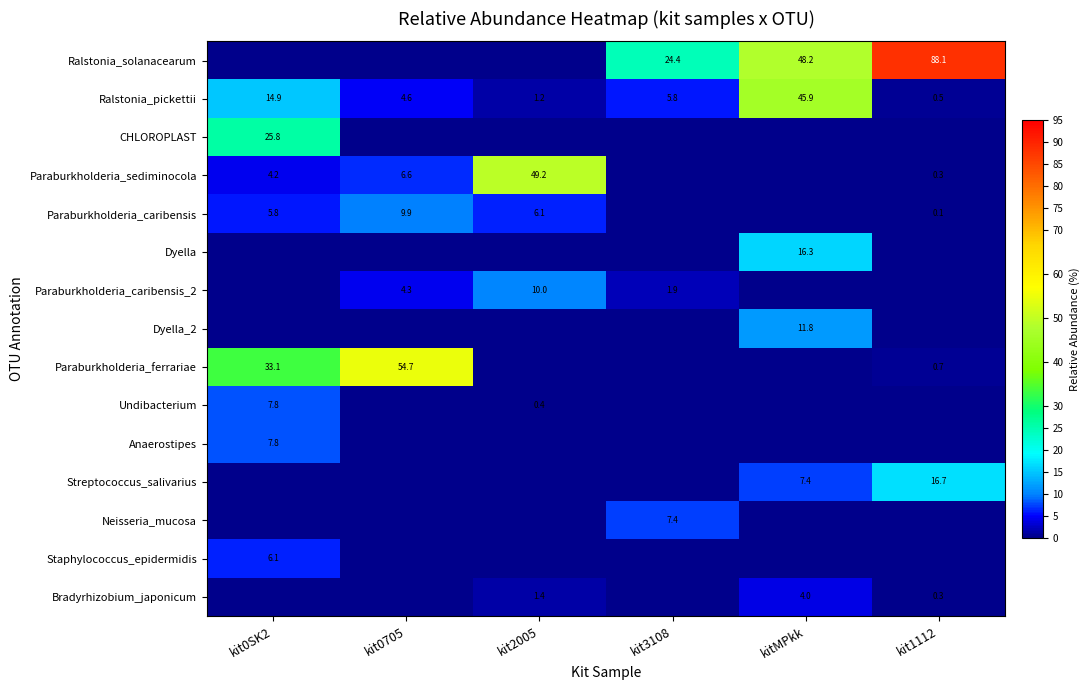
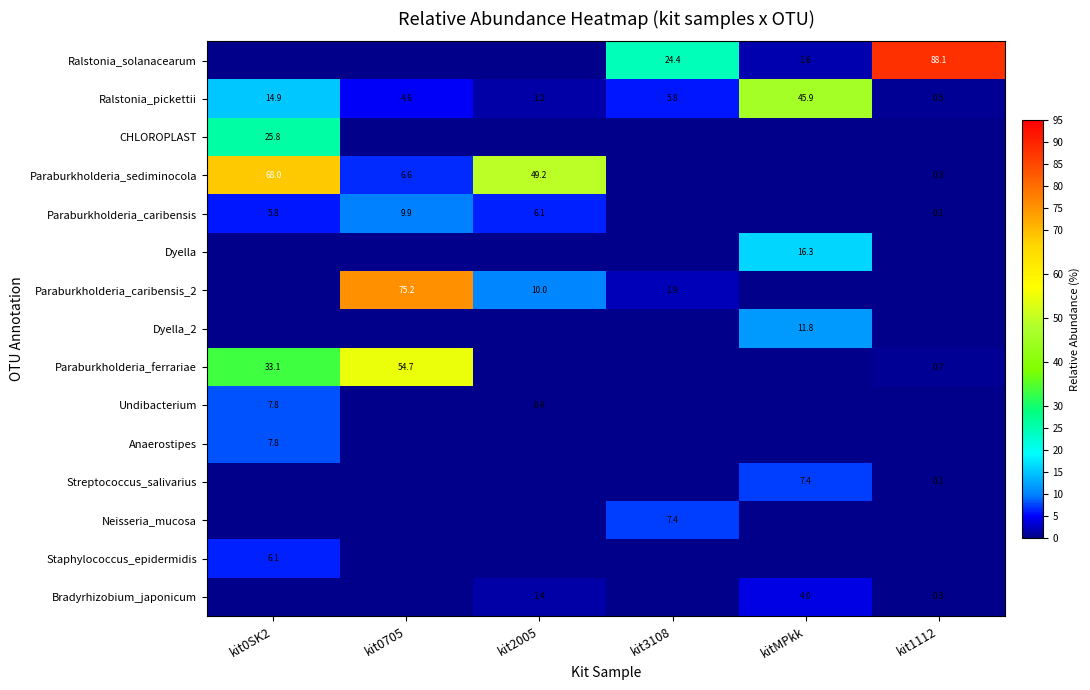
  {
    "Ralstonia_solanacearum": {
      "kit3108": 24.4,
-     "kitMPkk": 48.2,
+     "kitMPkk": 1.6,
      "kit1112": 88.1
    },
    "Ralstonia_pickettii": {
      "kit0SK2": 14.9,
      "kit0705": 4.6,
      "kit2005": 1.2,
      "kit3108": 5.8,
      "kitMPkk": 45.9,
      "kit1112": 0.5
    },
    "CHLOROPLAST": {
      "kit0SK2": 25.8
    },
    "Paraburkholderia_sediminocola": {
-     "kit0SK2": 4.2,
+     "kit0SK2": 68.0,
      "kit0705": 6.6,
      "kit2005": 49.2,
      "kit1112": 0.3
    },
    "Paraburkholderia_caribensis": {
      "kit0SK2": 5.8,
      "kit0705": 9.9,
      "kit2005": 6.1,
      "kit1112": 0.1
    },
    "Dyella": {
      "kitMPkk": 16.3
    },
    "Paraburkholderia_caribensis_2": {
-     "kit0705": 4.3,
+     "kit0705": 75.2,
      "kit2005": 10.0,
      "kit3108": 1.9
    },
    "Dyella_2": {
      "kitMPkk": 11.8
    },
    "Paraburkholderia_ferrariae": {
      "kit0SK2": 33.1,
      "kit0705": 54.7,
      "kit1112": 0.7
    },
    "Undibacterium": {
      "kit0SK2": 7.8,
      "kit2005": 0.4
    },
    "Anaerostipes": {
      "kit0SK2": 7.8
    },
    "Streptococcus_salivarius": {
      "kitMPkk": 7.4,
-     "kit1112": 16.7
+     "kit1112": 0.1
    },
    "Neisseria_mucosa": {
      "kit3108": 7.4
    },
    "Staphylococcus_epidermidis": {
      "kit0SK2": 6.1
    },
    "Bradyrhizobium_japonicum": {
      "kit2005": 1.4,
      "kitMPkk": 4.0,
      "kit1112": 0.3
    }
  }
